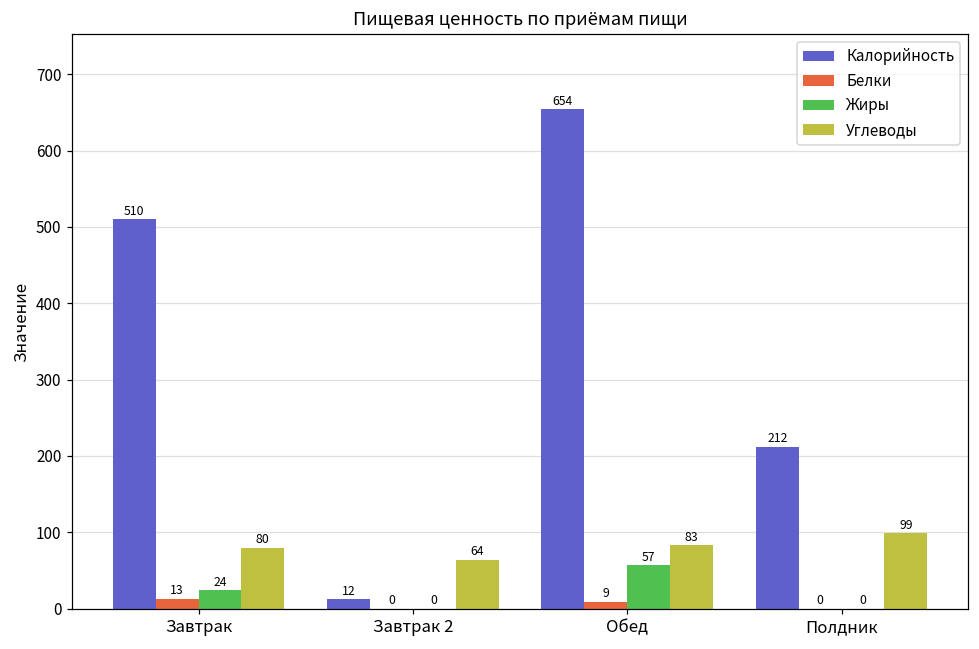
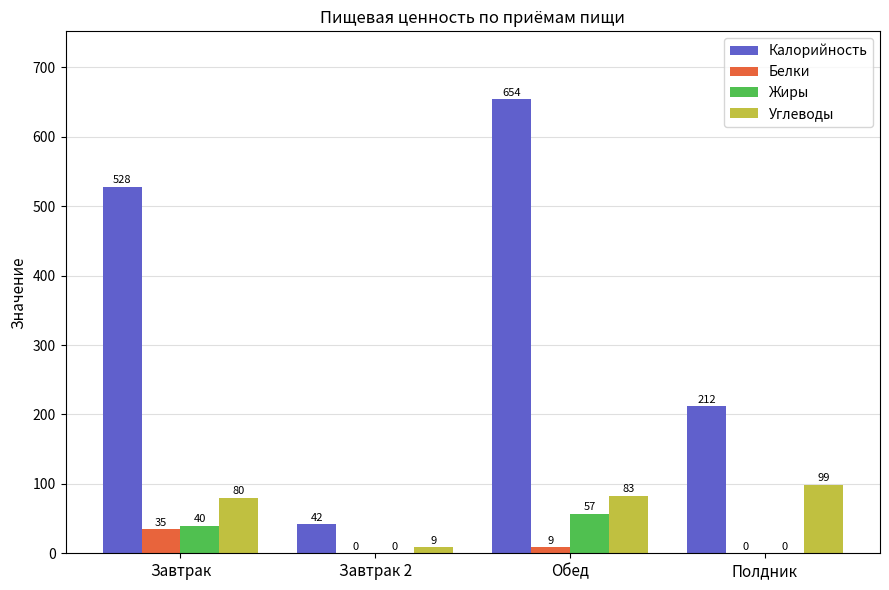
  {
    "Калорийность": {
-     "Завтрак": 510,
-     "Завтрак 2": 12,
+     "Завтрак": 528,
+     "Завтрак 2": 42,
      "Обед": 654,
      "Полдник": 212
    },
    "Белки": {
-     "Завтрак": 13,
+     "Завтрак": 35,
      "Завтрак 2": 0,
      "Обед": 9,
      "Полдник": 0
    },
    "Жиры": {
-     "Завтрак": 24,
+     "Завтрак": 40,
      "Завтрак 2": 0,
      "Обед": 57,
      "Полдник": 0
    },
    "Углеводы": {
      "Завтрак": 80,
-     "Завтрак 2": 64,
+     "Завтрак 2": 9,
      "Обед": 83,
      "Полдник": 99
    }
  }
